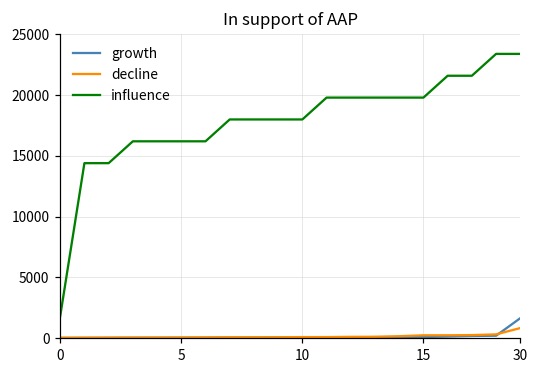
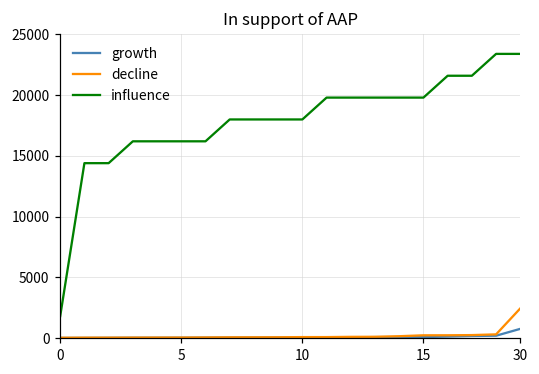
  {
    "growth": {
-     "30": 1600
+     "30": 800
    },
    "decline": {
-     "30": 800
+     "30": 2400
    },
    "influence": {
      "0": 1800,
      "5": 16200,
      "10": 18000,
      "15": 19800,
      "30": 23400
    }
  }
